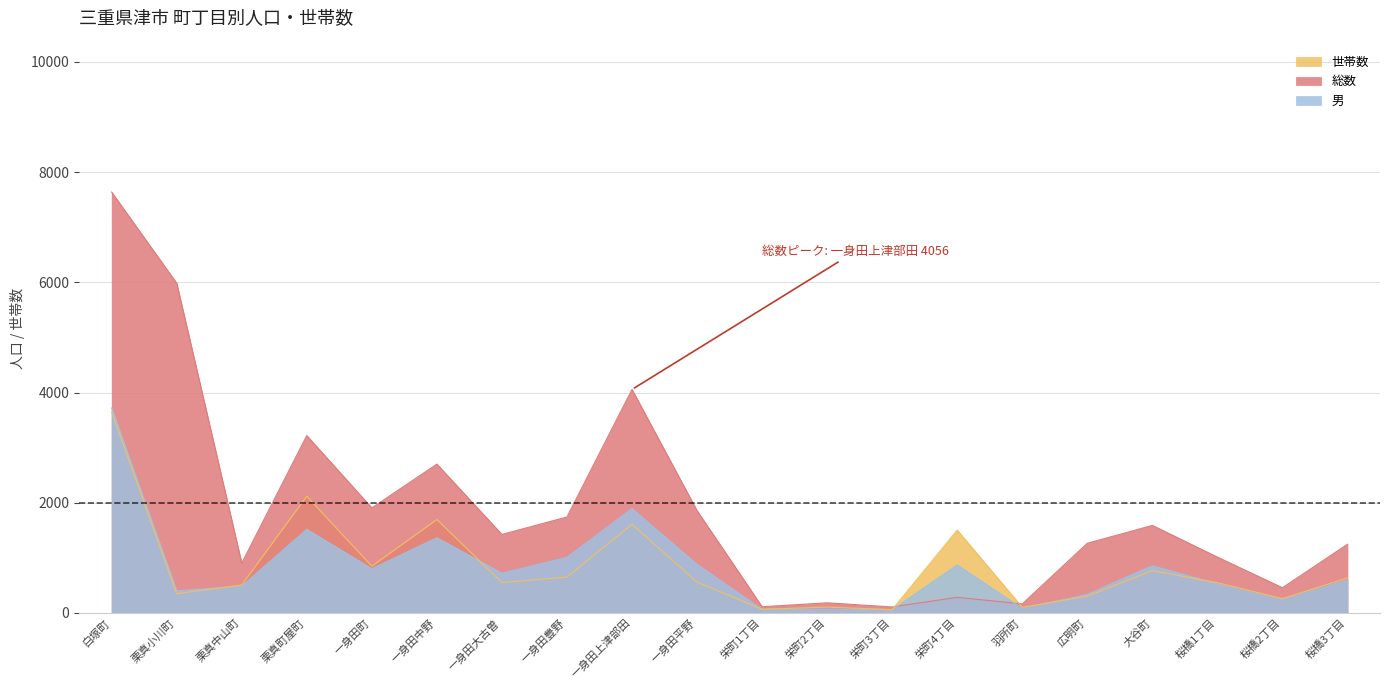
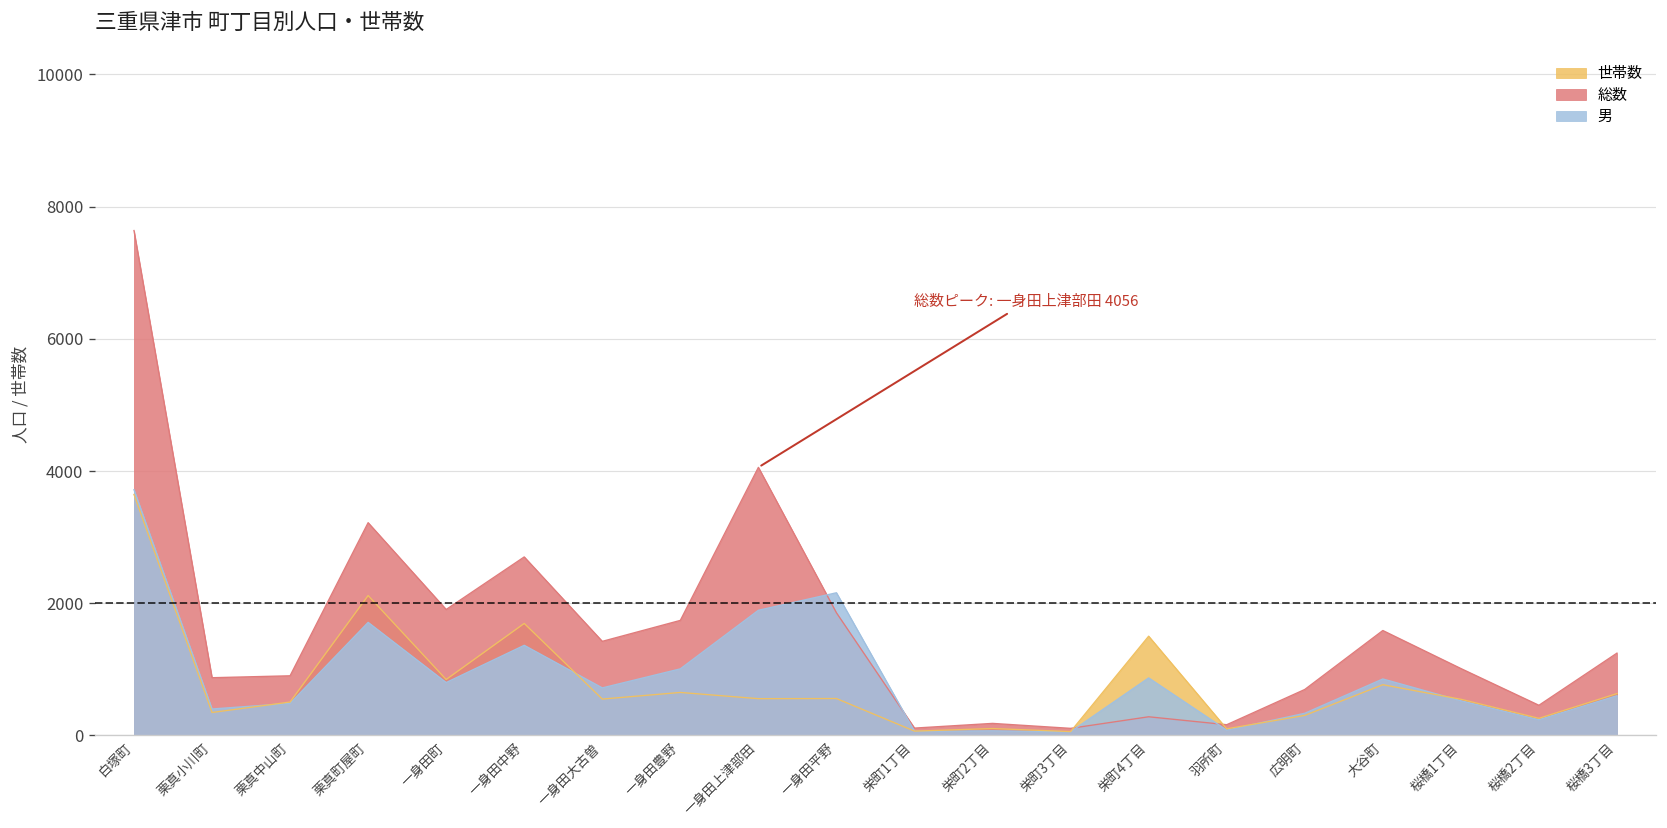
  {
    "世帯数": {
      "白塚町": 3600,
      "栗真小川町": 300,
      "栗真町屋町": 2100,
      "一身田町": 800,
      "一身田中野": 1700,
      "一身田大古曽": 600,
      "一身田豊野": 700,
-     "一身田上津部田": 1600,
+     "一身田上津部田": 600,
      "一身田平野": 600,
      "栄町4丁目": 1500,
      "大谷町": 800
    },
    "総数": {
      "白塚町": 7600,
-     "栗真小川町": 6000,
+     "栗真小川町": 900,
      "栗真中山町": 900,
      "栗真町屋町": 3200,
      "一身田町": 1900,
      "一身田中野": 2700,
      "一身田大古曽": 1400,
      "一身田豊野": 1700,
      "一身田平野": 1900,
      "栄町1丁目": 100,
      "栄町2丁目": 200,
      "栄町3丁目": 100,
      "栄町4丁目": 300,
      "羽所町": 200,
-     "広明町": 1300,
+     "広明町": 700,
      "大谷町": 1600,
      "桜橋1丁目": 1000,
      "桜橋2丁目": 500,
      "桜橋3丁目": 1200
    },
    "男": {
      "白塚町": 3700,
      "栗真小川町": 400,
-     "栗真町屋町": 1500,
+     "栗真町屋町": 1700,
      "一身田町": 800,
      "一身田中野": 1400,
      "一身田大古曽": 700,
      "一身田豊野": 1000,
      "一身田上津部田": 1900,
-     "一身田平野": 900,
+     "一身田平野": 2200,
      "栄町4丁目": 900,
      "大谷町": 900
    }
  }
